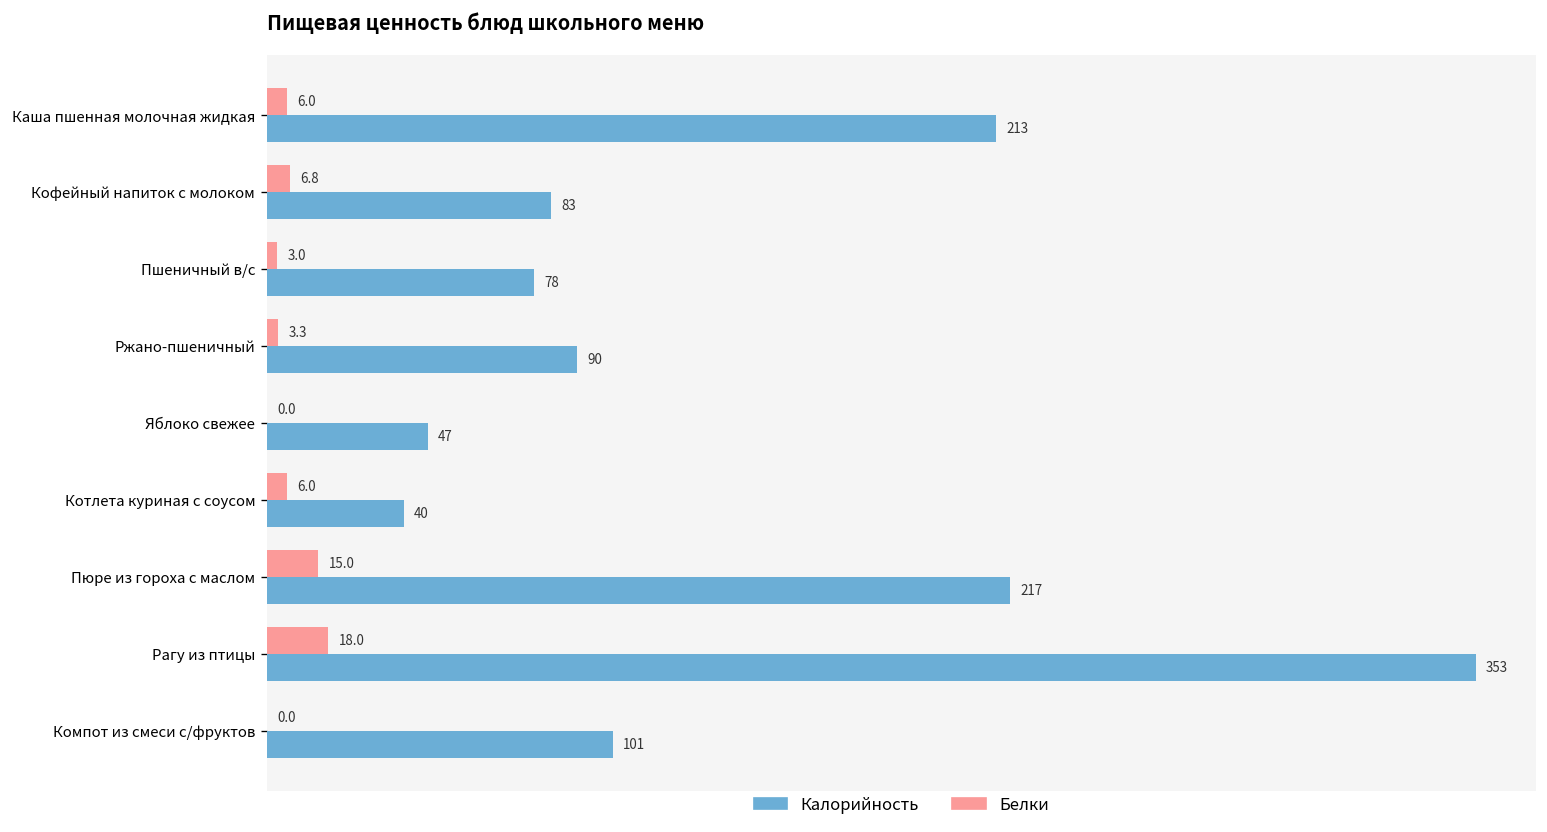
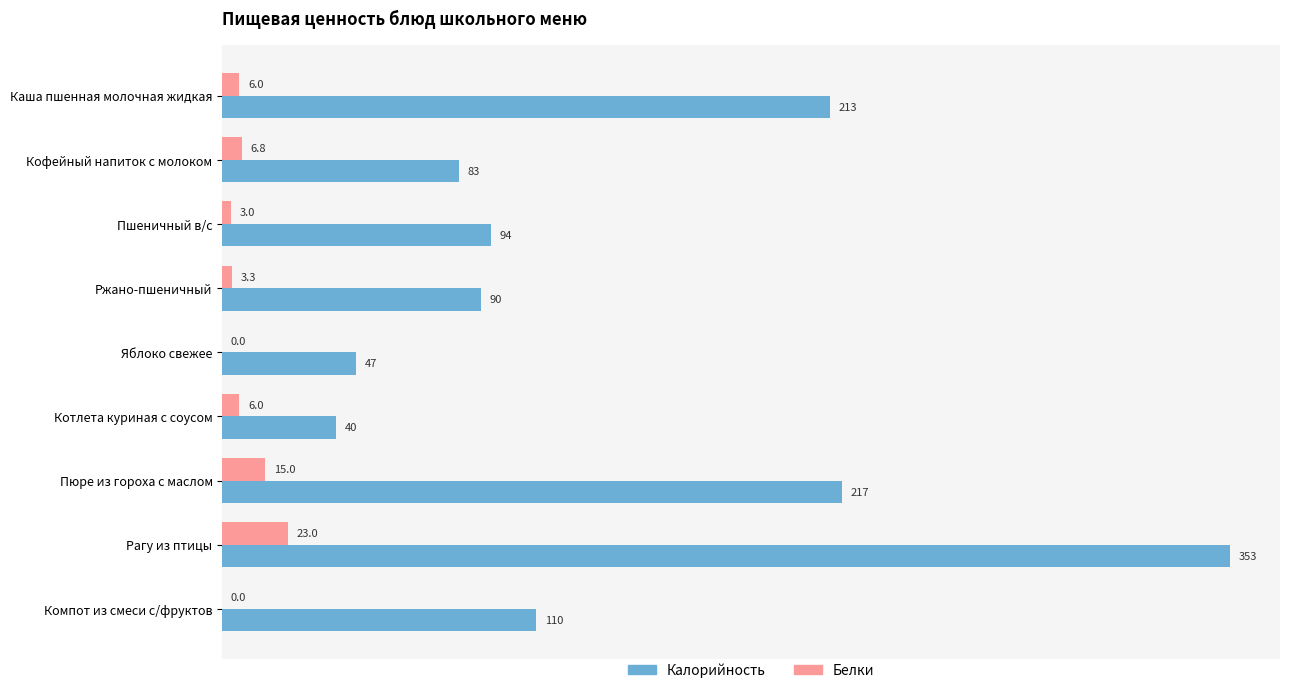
  {
    "Калорийность": {
      "Каша пшенная молочная жидкая": 213,
      "Кофейный напиток с молоком": 83,
-     "Пшеничный в/с": 78,
+     "Пшеничный в/с": 94,
      "Ржано-пшеничный": 90,
      "Яблоко свежее": 47,
      "Котлета куриная с соусом": 40,
      "Пюре из гороха с маслом": 217,
      "Рагу из птицы": 353,
-     "Компот из смеси с/фруктов": 101
+     "Компот из смеси с/фруктов": 110
    },
    "Белки": {
      "Каша пшенная молочная жидкая": 6.0,
      "Кофейный напиток с молоком": 6.8,
      "Пшеничный в/с": 3.0,
      "Ржано-пшеничный": 3.3,
      "Яблоко свежее": 0.0,
      "Котлета куриная с соусом": 6.0,
      "Пюре из гороха с маслом": 15.0,
-     "Рагу из птицы": 18.0,
+     "Рагу из птицы": 23.0,
      "Компот из смеси с/фруктов": 0.0
    }
  }
